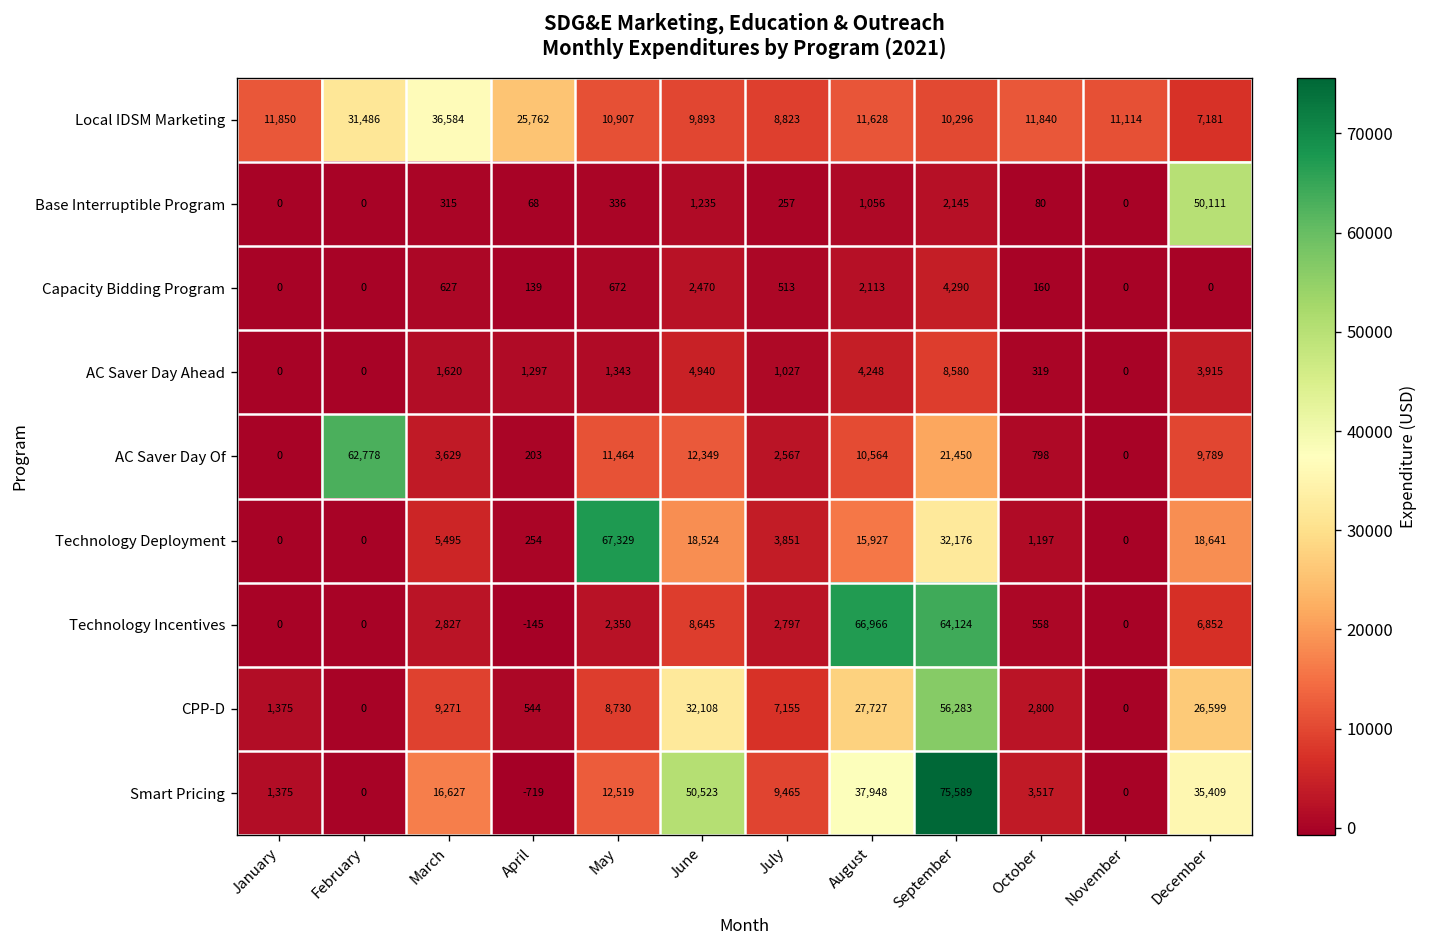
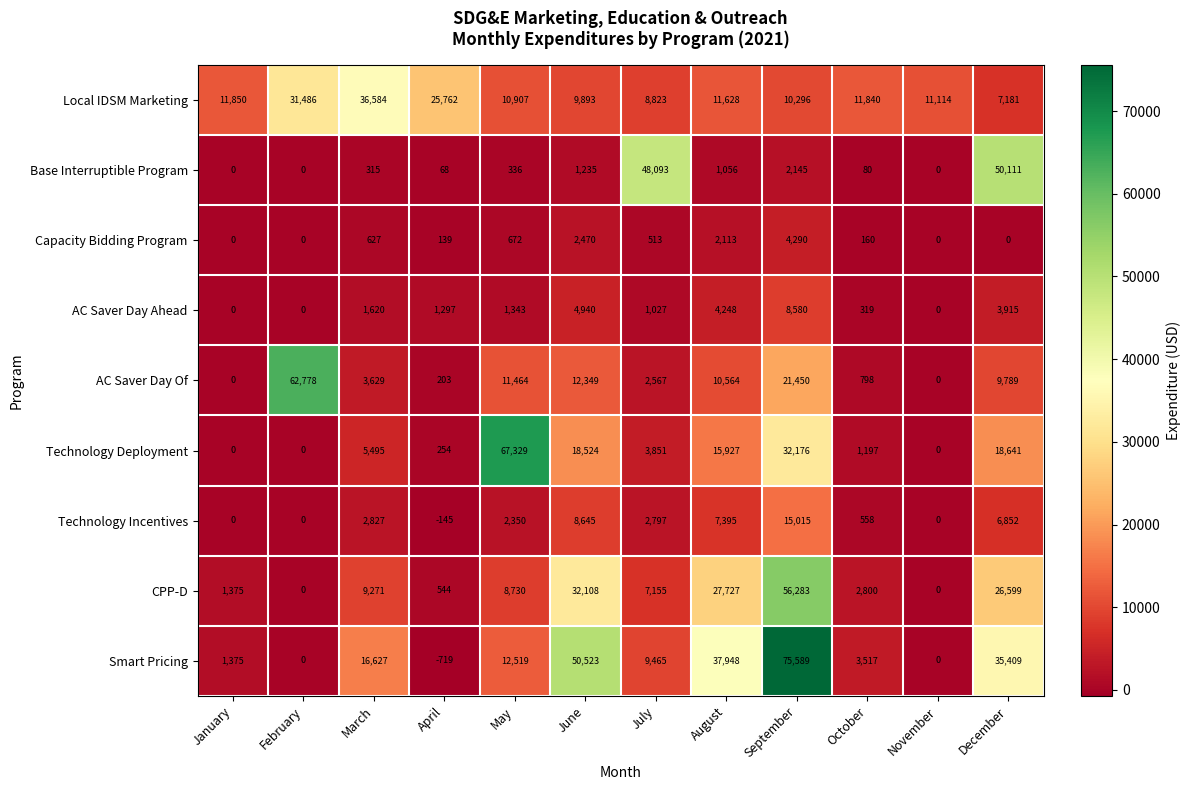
  {
    "Local IDSM Marketing": {
      "January": "11,850",
      "February": "31,486",
      "March": "36,584",
      "April": "25,762",
      "May": "10,907",
      "June": "9,893",
      "July": "8,823",
      "August": "11,628",
      "September": "10,296",
      "October": "11,840",
      "November": "11,114",
      "December": "7,181"
    },
    "Base Interruptible Program": {
      "January": "0",
      "February": "0",
      "March": "315",
      "April": "68",
      "May": "336",
      "June": "1,235",
-     "July": "257",
+     "July": "48,093",
      "August": "1,056",
      "September": "2,145",
      "October": "80",
      "November": "0",
      "December": "50,111"
    },
    "Capacity Bidding Program": {
      "January": "0",
      "February": "0",
      "March": "627",
      "April": "139",
      "May": "672",
      "June": "2,470",
      "July": "513",
      "August": "2,113",
      "September": "4,290",
      "October": "160",
      "November": "0",
      "December": "0"
    },
    "AC Saver Day Ahead": {
      "January": "0",
      "February": "0",
      "March": "1,620",
      "April": "1,297",
      "May": "1,343",
      "June": "4,940",
      "July": "1,027",
      "August": "4,248",
      "September": "8,580",
      "October": "319",
      "November": "0",
      "December": "3,915"
    },
    "AC Saver Day Of": {
      "January": "0",
      "February": "62,778",
      "March": "3,629",
      "April": "203",
      "May": "11,464",
      "June": "12,349",
      "July": "2,567",
      "August": "10,564",
      "September": "21,450",
      "October": "798",
      "November": "0",
      "December": "9,789"
    },
    "Technology Deployment": {
      "January": "0",
      "February": "0",
      "March": "5,495",
      "April": "254",
      "May": "67,329",
      "June": "18,524",
      "July": "3,851",
      "August": "15,927",
      "September": "32,176",
      "October": "1,197",
      "November": "0",
      "December": "18,641"
    },
    "Technology Incentives": {
      "January": "0",
      "February": "0",
      "March": "2,827",
      "April": "-145",
      "May": "2,350",
      "June": "8,645",
      "July": "2,797",
-     "August": "66,966",
-     "September": "64,124",
+     "August": "7,395",
+     "September": "15,015",
      "October": "558",
      "November": "0",
      "December": "6,852"
    },
    "CPP-D": {
      "January": "1,375",
      "February": "0",
      "March": "9,271",
      "April": "544",
      "May": "8,730",
      "June": "32,108",
      "July": "7,155",
      "August": "27,727",
      "September": "56,283",
      "October": "2,800",
      "November": "0",
      "December": "26,599"
    },
    "Smart Pricing": {
      "January": "1,375",
      "February": "0",
      "March": "16,627",
      "April": "-719",
      "May": "12,519",
      "June": "50,523",
      "July": "9,465",
      "August": "37,948",
      "September": "75,589",
      "October": "3,517",
      "November": "0",
      "December": "35,409"
    }
  }
